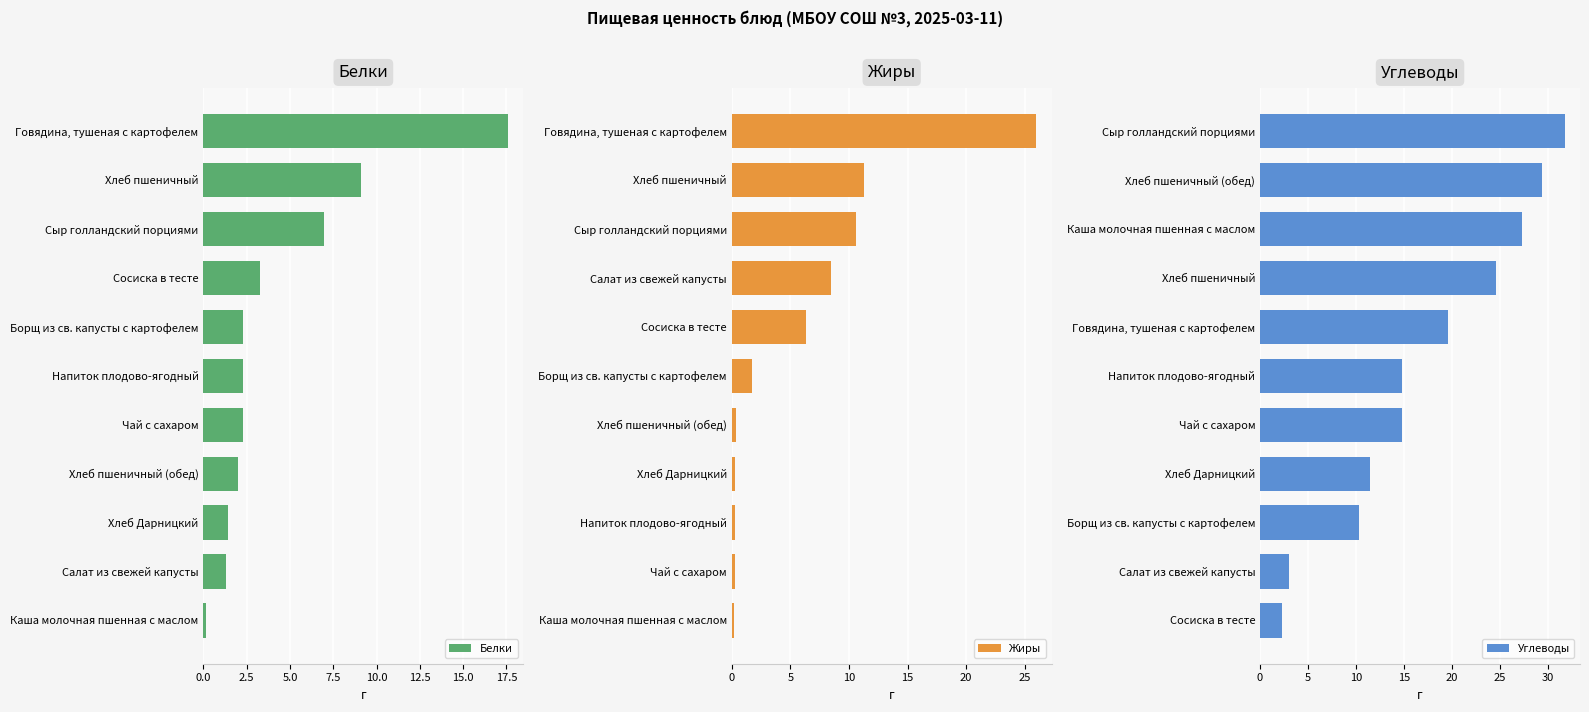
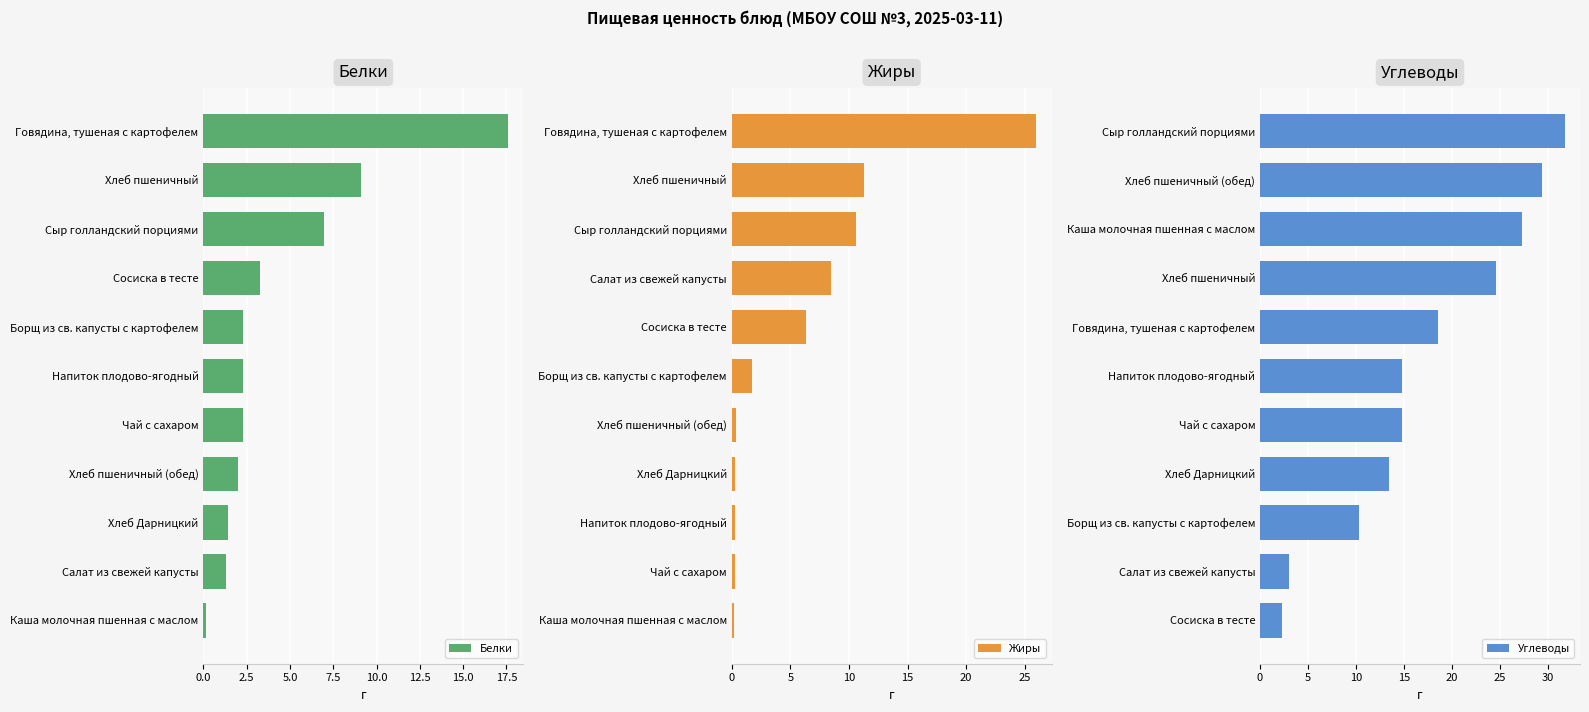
  {
    "Белки": {
      "Говядина, тушеная с картофелем": 17.6,
      "Хлеб пшеничный": 9.1,
      "Сыр голландский порциями": 7.0,
      "Сосиска в тесте": 3.3,
      "Борщ из св. капусты с картофелем": 2.3,
      "Напиток плодово-ягодный": 2.3,
      "Чай с сахаром": 2.3,
      "Хлеб пшеничный (обед)": 2.0,
      "Хлеб Дарницкий": 1.5,
      "Салат из свежей капусты": 1.3,
      "Каша молочная пшенная с маслом": 0.2
    },
    "Жиры": {
      "Говядина, тушеная с картофелем": 26.0,
      "Хлеб пшеничный": 11.3,
      "Сыр голландский порциями": 10.6,
      "Салат из свежей капусты": 8.5,
      "Сосиска в тесте": 6.3,
      "Борщ из св. капусты с картофелем": 1.8,
      "Хлеб пшеничный (обед)": 0.3,
      "Хлеб Дарницкий": 0.3,
      "Напиток плодово-ягодный": 0.2,
      "Чай с сахаром": 0.2
    },
    "Углеводы": {
      "Сыр голландский порциями": 32,
      "Хлеб пшеничный (обед)": 29,
      "Каша молочная пшенная с маслом": 27,
      "Хлеб пшеничный": 25,
-     "Говядина, тушеная с картофелем": 20,
+     "Говядина, тушеная с картофелем": 19,
      "Напиток плодово-ягодный": 15,
      "Чай с сахаром": 15,
-     "Хлеб Дарницкий": 12,
+     "Хлеб Дарницкий": 13,
      "Борщ из св. капусты с картофелем": 10,
      "Салат из свежей капусты": 3,
      "Сосиска в тесте": 2
    }
  }
